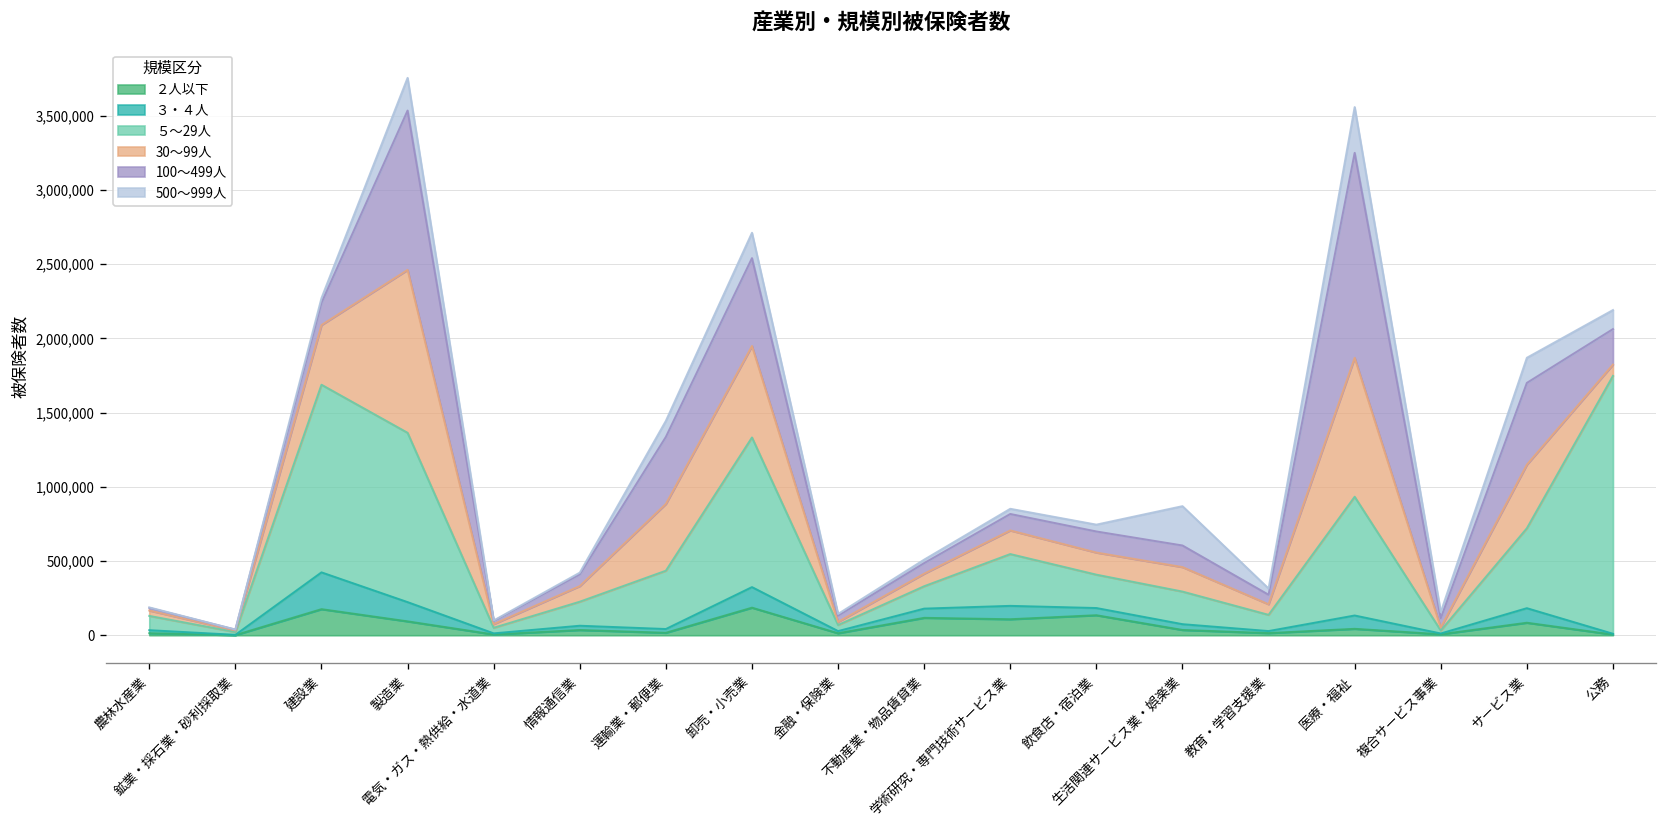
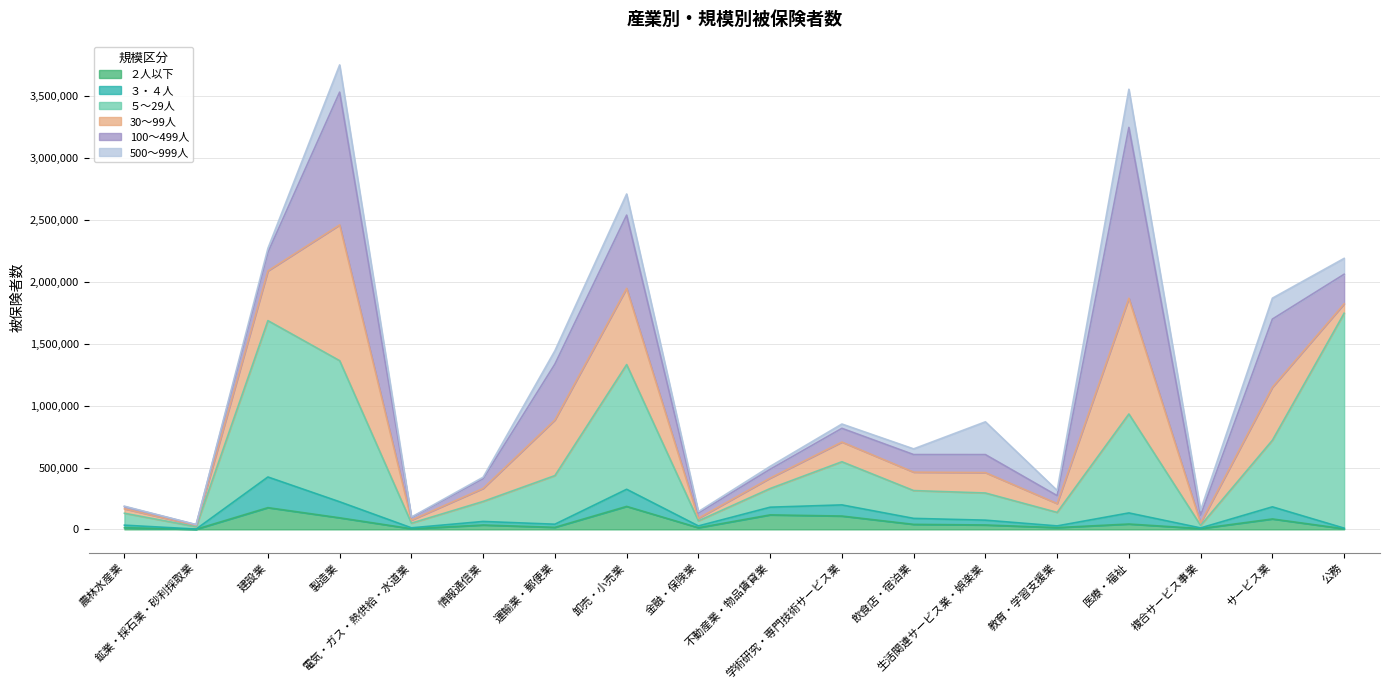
  {
    "２人以下": {
      "建設業": "180,000",
      "製造業": "90,000",
      "情報通信業": "40,000",
      "運輸業・郵便業": "20,000",
      "卸売・小売業": "190,000",
      "不動産業・物品賃貸業": "120,000",
      "学術研究・専門技術サービス業": "110,000",
-     "飲食店・宿泊業": "130,000",
+     "飲食店・宿泊業": "40,000",
      "生活関連サービス業・娯楽業": "40,000",
      "医療・福祉": "40,000",
      "サービス業": "80,000"
    },
    "３・４人": {
      "建設業": "250,000",
      "製造業": "130,000",
      "情報通信業": "30,000",
      "運輸業・郵便業": "30,000",
      "卸売・小売業": "140,000",
      "不動産業・物品賃貸業": "60,000",
      "学術研究・専門技術サービス業": "90,000",
      "飲食店・宿泊業": "50,000",
      "生活関連サービス業・娯楽業": "40,000",
      "医療・福祉": "90,000",
      "サービス業": "100,000"
    },
    "５～29人": {
      "農林水産業": "100,000",
      "建設業": "1,260,000",
      "製造業": "1,140,000",
      "電気・ガス・熱供給・水道業": "40,000",
      "情報通信業": "160,000",
      "運輸業・郵便業": "390,000",
      "卸売・小売業": "1,010,000",
      "不動産業・物品賃貸業": "150,000",
      "学術研究・専門技術サービス業": "350,000",
      "飲食店・宿泊業": "220,000",
      "生活関連サービス業・娯楽業": "220,000",
      "教育・学習支援業": "110,000",
      "医療・福祉": "800,000",
      "サービス業": "540,000",
      "公務": "1,740,000"
    },
    "30～99人": {
      "建設業": "400,000",
      "製造業": "1,100,000",
      "電気・ガス・熱供給・水道業": "20,000",
      "情報通信業": "110,000",
      "運輸業・郵便業": "450,000",
      "卸売・小売業": "620,000",
      "不動産業・物品賃貸業": "80,000",
      "学術研究・専門技術サービス業": "160,000",
      "飲食店・宿泊業": "150,000",
      "生活関連サービス業・娯楽業": "160,000",
      "教育・学習支援業": "70,000",
      "医療・福祉": "940,000",
      "サービス業": "430,000",
      "公務": "80,000"
    },
    "100～499人": {
      "建設業": "150,000",
      "製造業": "1,070,000",
      "運輸業・郵便業": "450,000",
      "卸売・小売業": "590,000",
      "不動産業・物品賃貸業": "70,000",
      "学術研究・専門技術サービス業": "110,000",
      "飲食店・宿泊業": "140,000",
      "生活関連サービス業・娯楽業": "150,000",
      "教育・学習支援業": "60,000",
      "医療・福祉": "1,380,000",
      "複合サービス事業": "60,000",
      "サービス業": "550,000",
      "公務": "240,000"
    },
    "500～999人": {
      "建設業": "30,000",
      "製造業": "220,000",
      "運輸業・郵便業": "110,000",
      "卸売・小売業": "170,000",
      "不動産業・物品賃貸業": "20,000",
      "学術研究・専門技術サービス業": "30,000",
      "飲食店・宿泊業": "50,000",
      "生活関連サービス業・娯楽業": "260,000",
      "教育・学習支援業": "40,000",
      "医療・福祉": "310,000",
      "複合サービス事業": "40,000",
      "サービス業": "170,000",
      "公務": "130,000"
    }
  }
